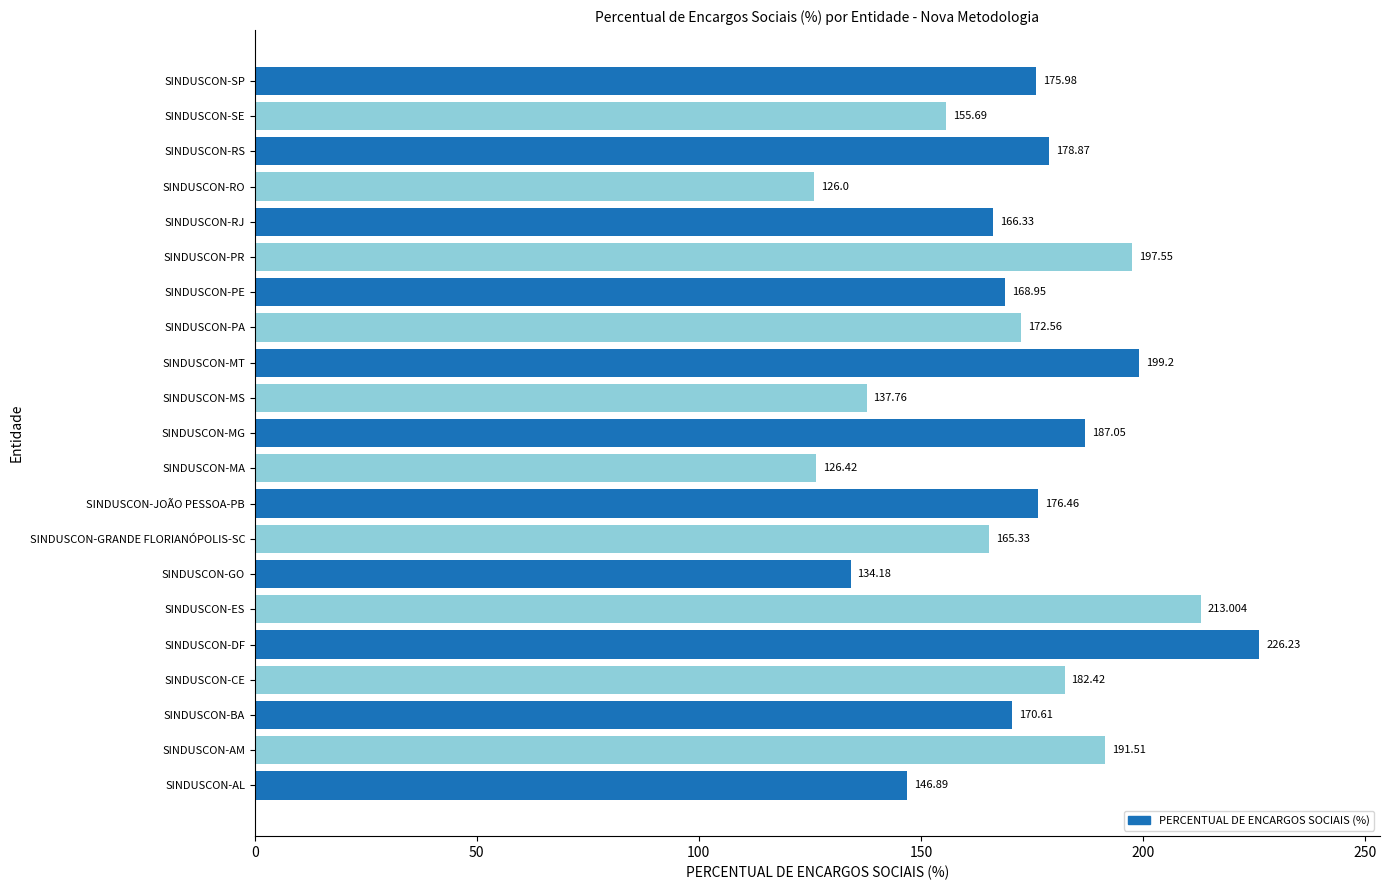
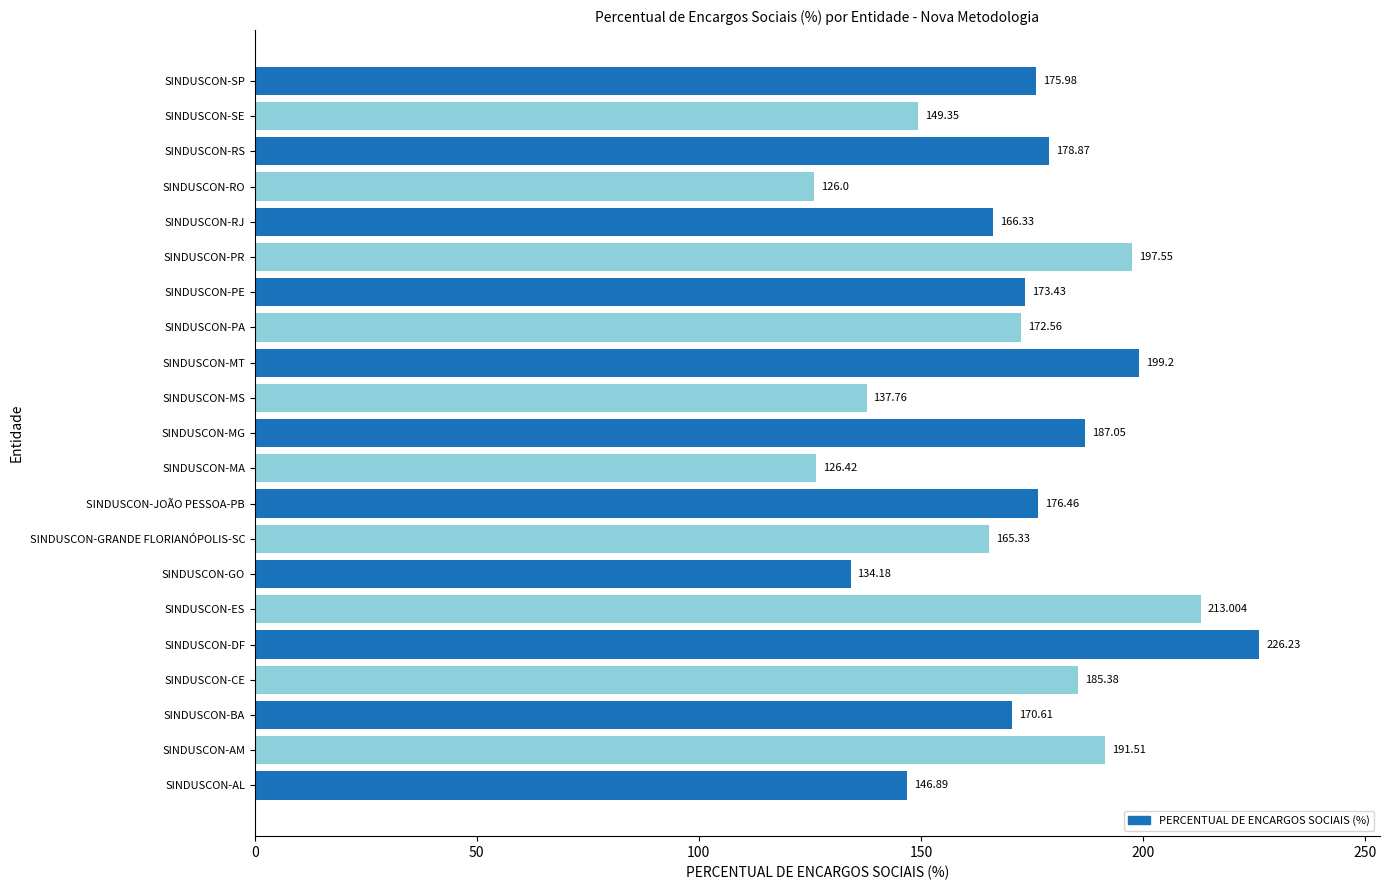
  {
    "SINDUSCON-SP": 175.98,
-   "SINDUSCON-SE": 155.69,
+   "SINDUSCON-SE": 149.35,
    "SINDUSCON-RS": 178.87,
    "SINDUSCON-RO": 126.0,
    "SINDUSCON-RJ": 166.33,
    "SINDUSCON-PR": 197.55,
-   "SINDUSCON-PE": 168.95,
+   "SINDUSCON-PE": 173.43,
    "SINDUSCON-PA": 172.56,
    "SINDUSCON-MT": 199.2,
    "SINDUSCON-MS": 137.76,
    "SINDUSCON-MG": 187.05,
    "SINDUSCON-MA": 126.42,
    "SINDUSCON-JOÃO PESSOA-PB": 176.46,
    "SINDUSCON-GRANDE FLORIANÓPOLIS-SC": 165.33,
    "SINDUSCON-GO": 134.18,
    "SINDUSCON-ES": 213.004,
    "SINDUSCON-DF": 226.23,
-   "SINDUSCON-CE": 182.42,
+   "SINDUSCON-CE": 185.38,
    "SINDUSCON-BA": 170.61,
    "SINDUSCON-AM": 191.51,
    "SINDUSCON-AL": 146.89
  }
